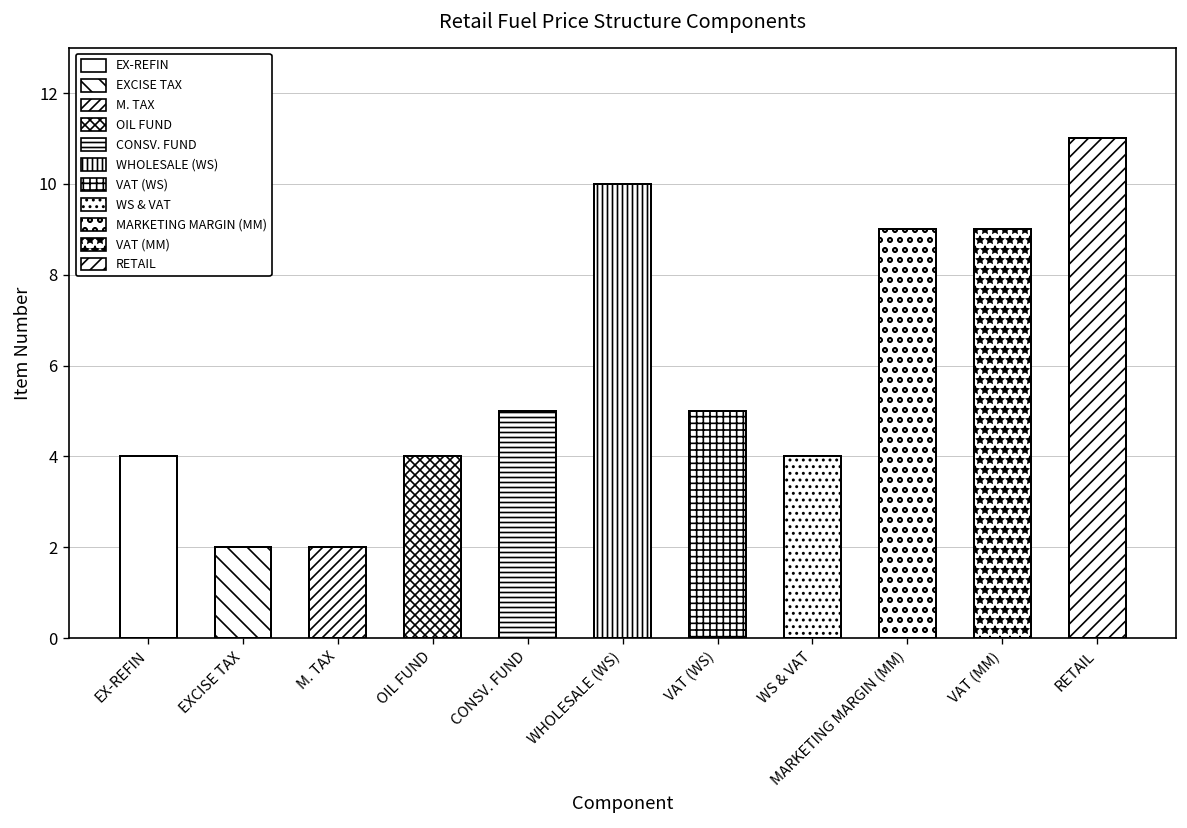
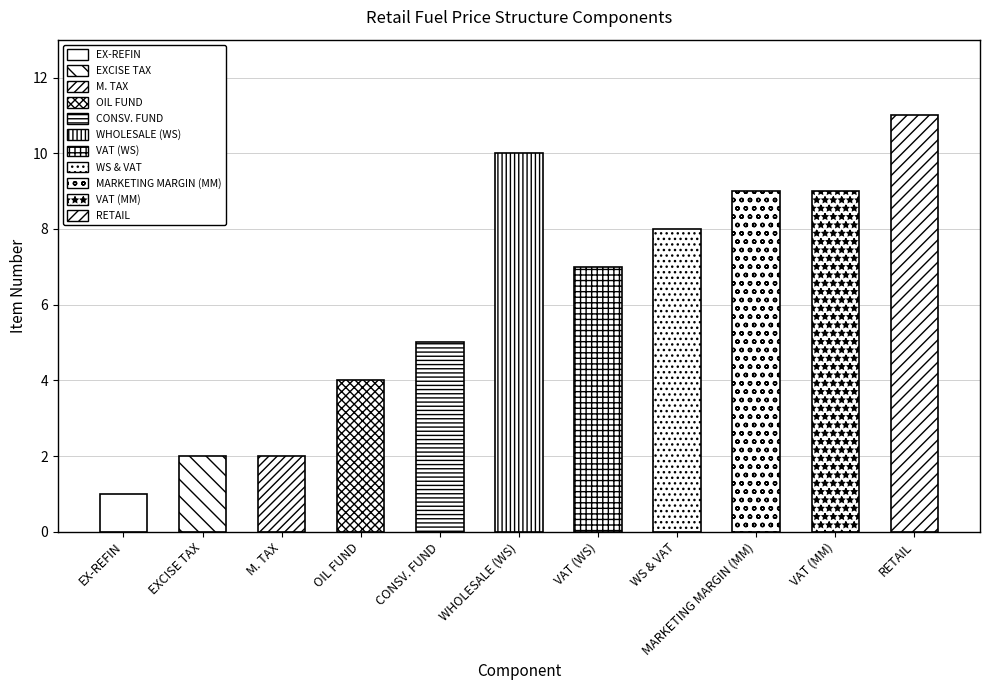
  {
-   "EX-REFIN": 4,
+   "EX-REFIN": 1,
    "EXCISE TAX": 2,
    "M. TAX": 2,
    "OIL FUND": 4,
    "CONSV. FUND": 5,
    "WHOLESALE (WS)": 10,
-   "VAT (WS)": 5,
-   "WS & VAT": 4,
+   "VAT (WS)": 7,
+   "WS & VAT": 8,
    "MARKETING MARGIN (MM)": 9,
    "VAT (MM)": 9,
    "RETAIL": 11
  }
